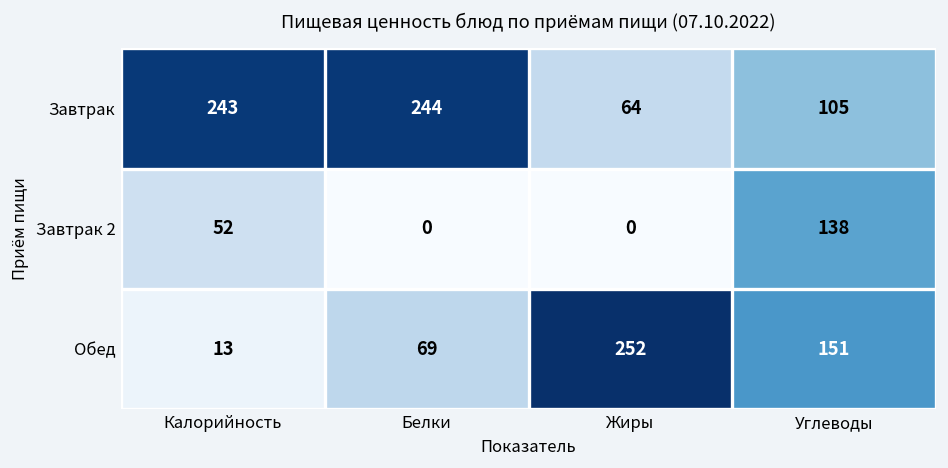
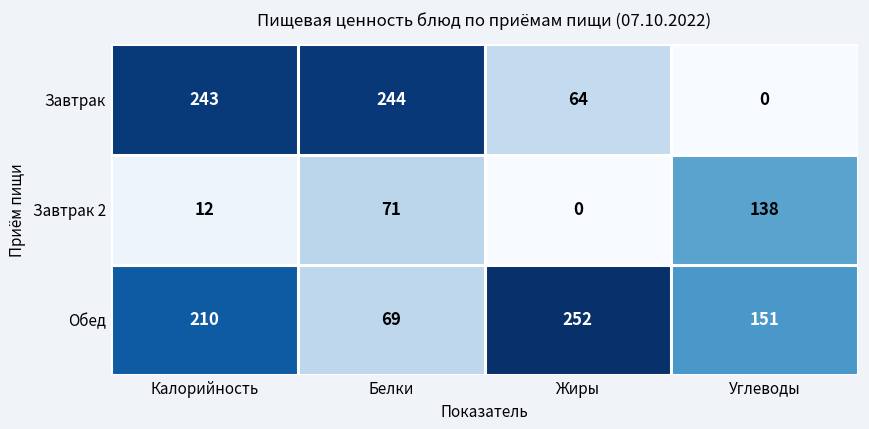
  {
    "Завтрак": {
      "Калорийность": 243,
      "Белки": 244,
      "Жиры": 64,
-     "Углеводы": 105
+     "Углеводы": 0
    },
    "Завтрак 2": {
-     "Калорийность": 52,
-     "Белки": 0,
+     "Калорийность": 12,
+     "Белки": 71,
      "Жиры": 0,
      "Углеводы": 138
    },
    "Обед": {
-     "Калорийность": 13,
+     "Калорийность": 210,
      "Белки": 69,
      "Жиры": 252,
      "Углеводы": 151
    }
  }
